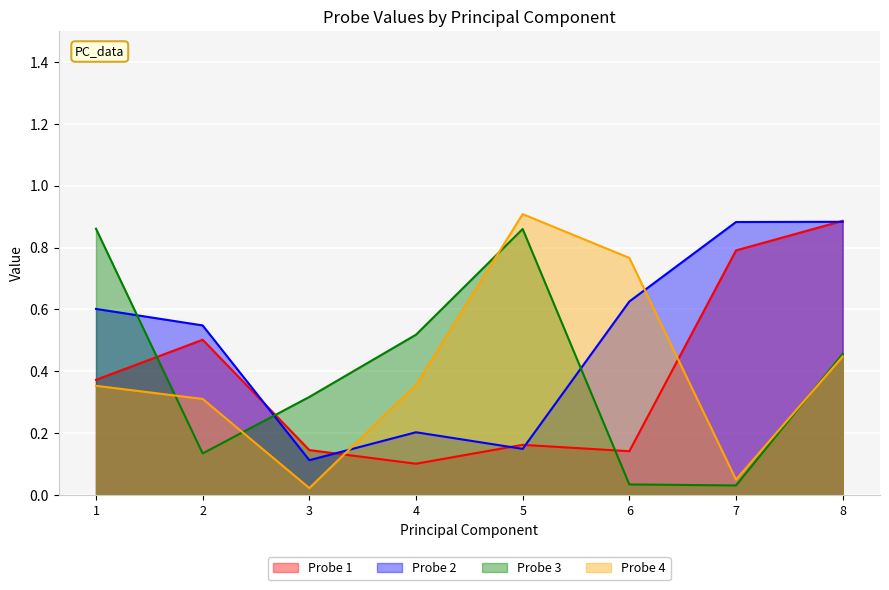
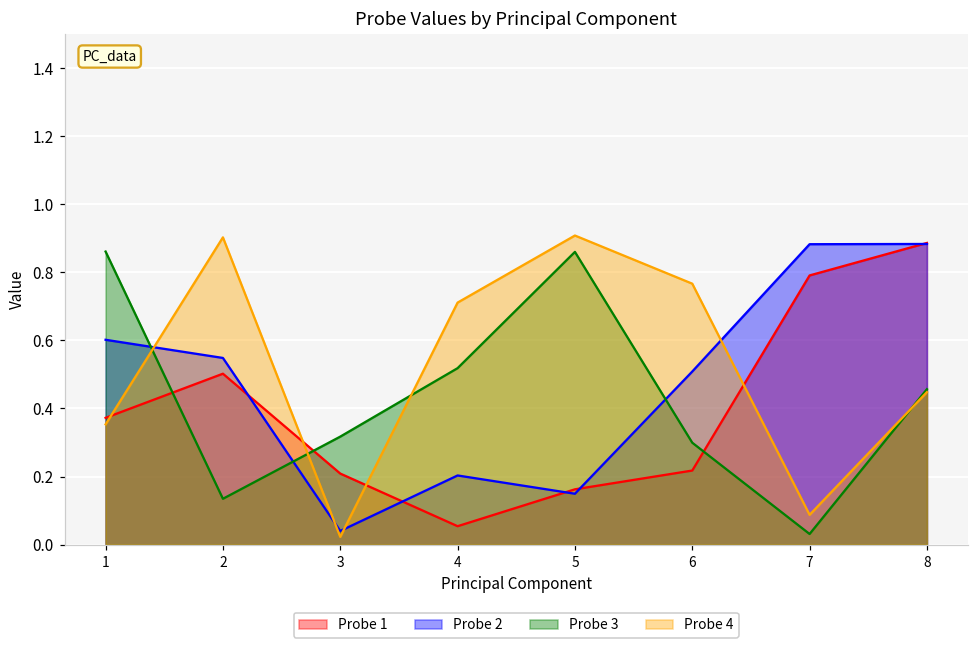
  {
    "Probe 1": {
      "1": 0.37,
      "2": 0.50,
-     "3": 0.15,
-     "4": 0.10,
+     "3": 0.21,
+     "4": 0.05,
      "5": 0.16,
-     "6": 0.14,
+     "6": 0.22,
      "7": 0.79
    },
    "Probe 2": {
      "1": 0.60,
      "2": 0.55,
-     "3": 0.11,
+     "3": 0.04,
      "4": 0.20,
      "5": 0.15,
-     "6": 0.63,
+     "6": 0.51,
      "7": 0.88
    },
    "Probe 3": {
      "1": 0.86,
      "2": 0.13,
      "3": 0.32,
      "4": 0.52,
      "5": 0.86,
-     "6": 0.03,
+     "6": 0.30,
      "7": 0.03,
      "8": 0.46
    },
    "Probe 4": {
      "1": 0.35,
-     "2": 0.31,
+     "2": 0.90,
      "3": 0.02,
-     "4": 0.36,
+     "4": 0.71,
      "5": 0.91,
      "6": 0.77,
-     "7": 0.05,
+     "7": 0.09,
      "8": 0.45
    }
  }
